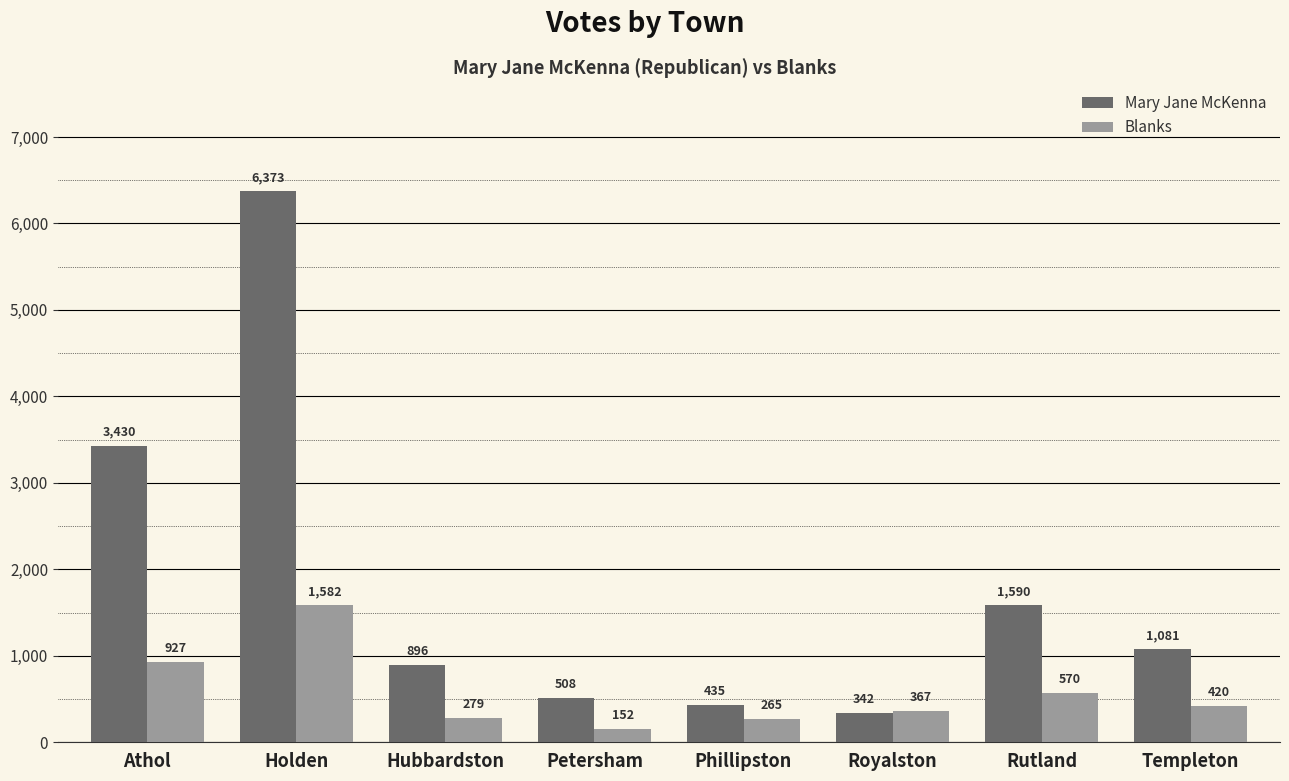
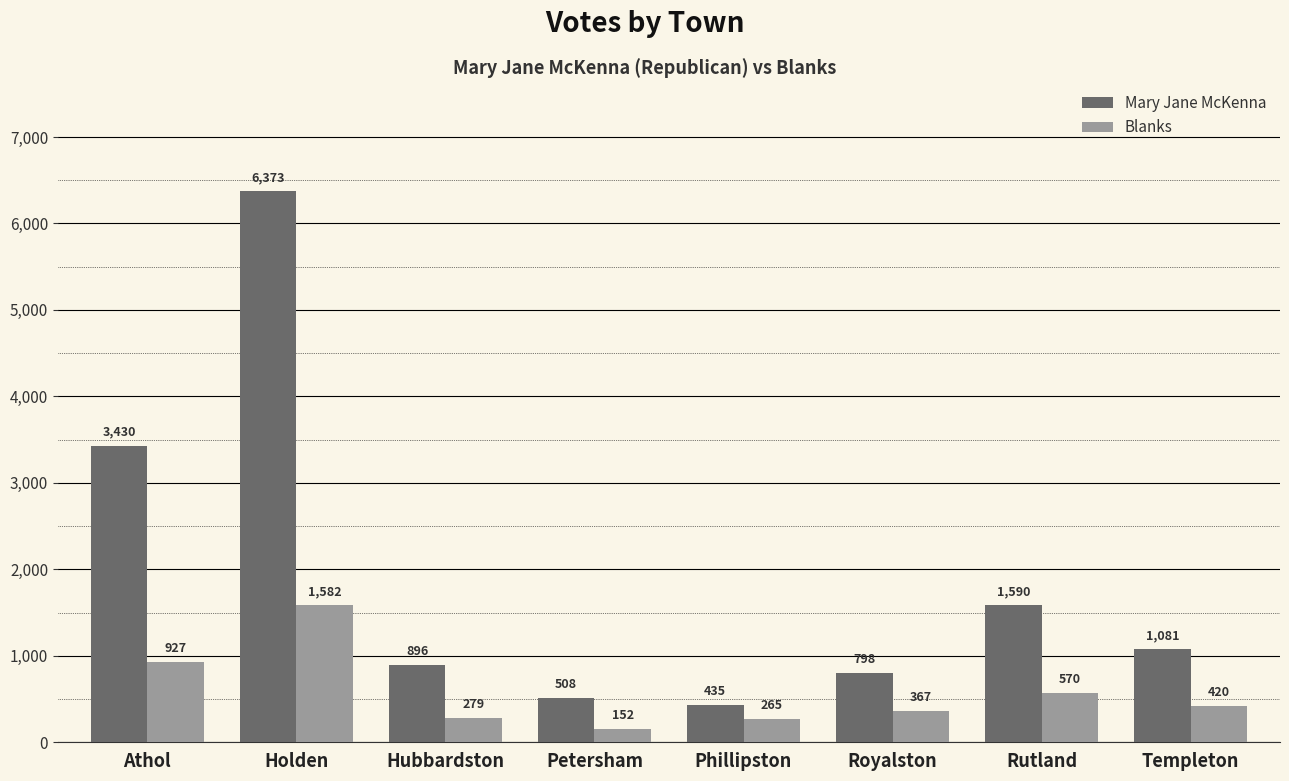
  {
    "Mary Jane McKenna": {
      "Athol": "3,430",
      "Holden": "6,373",
      "Hubbardston": "896",
      "Petersham": "508",
      "Phillipston": "435",
-     "Royalston": "342",
+     "Royalston": "798",
      "Rutland": "1,590",
      "Templeton": "1,081"
    },
    "Blanks": {
      "Athol": "927",
      "Holden": "1,582",
      "Hubbardston": "279",
      "Petersham": "152",
      "Phillipston": "265",
      "Royalston": "367",
      "Rutland": "570",
      "Templeton": "420"
    }
  }
